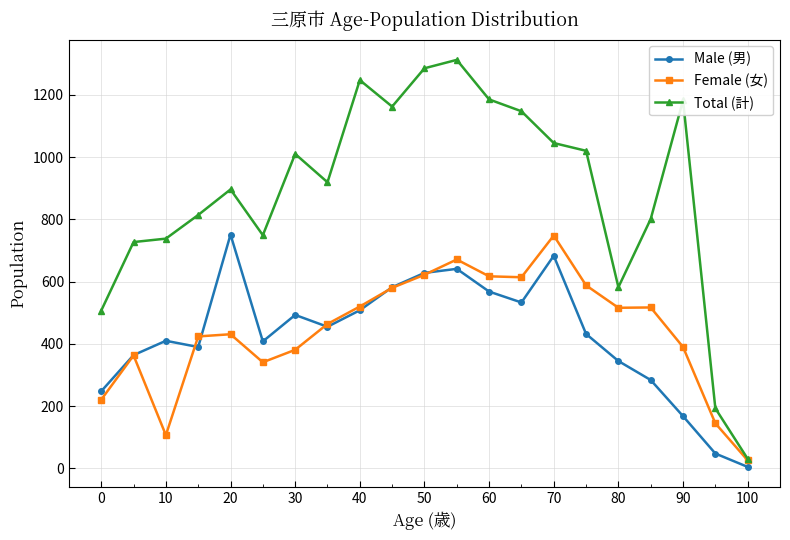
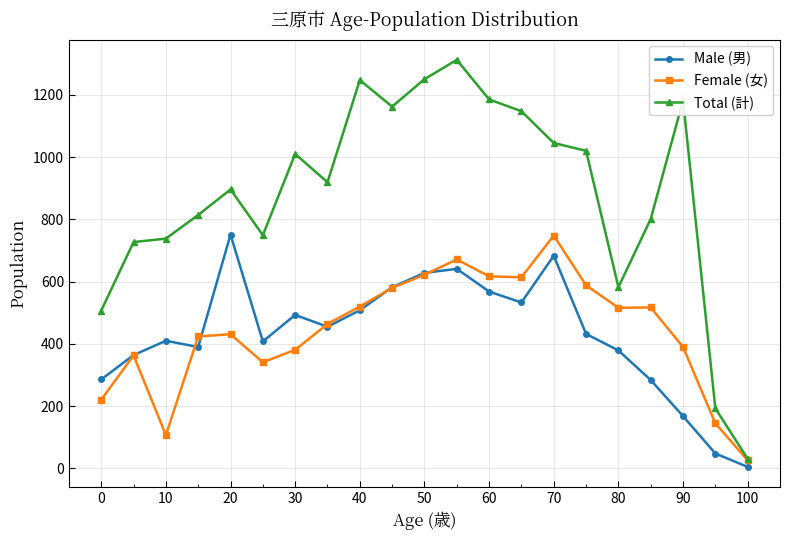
  {
    "Male (男)": {
-     "0": 250,
+     "0": 290,
      "10": 410,
      "20": 750,
      "30": 490,
      "40": 510,
      "60": 570,
      "70": 680,
-     "80": 350,
+     "80": 380,
      "90": 170,
      "100": 10
    },
    "Female (女)": {
      "0": 220,
      "10": 110,
      "20": 430,
      "30": 380,
      "40": 520,
      "60": 620,
      "70": 750,
      "80": 520,
      "90": 390
    },
    "Total (計)": {
      "0": 510,
      "10": 740,
      "20": 900,
      "30": 1010,
      "40": 1250,
-     "50": 1290,
+     "50": 1250,
      "60": 1190,
      "70": 1050,
      "80": 580
    }
  }
